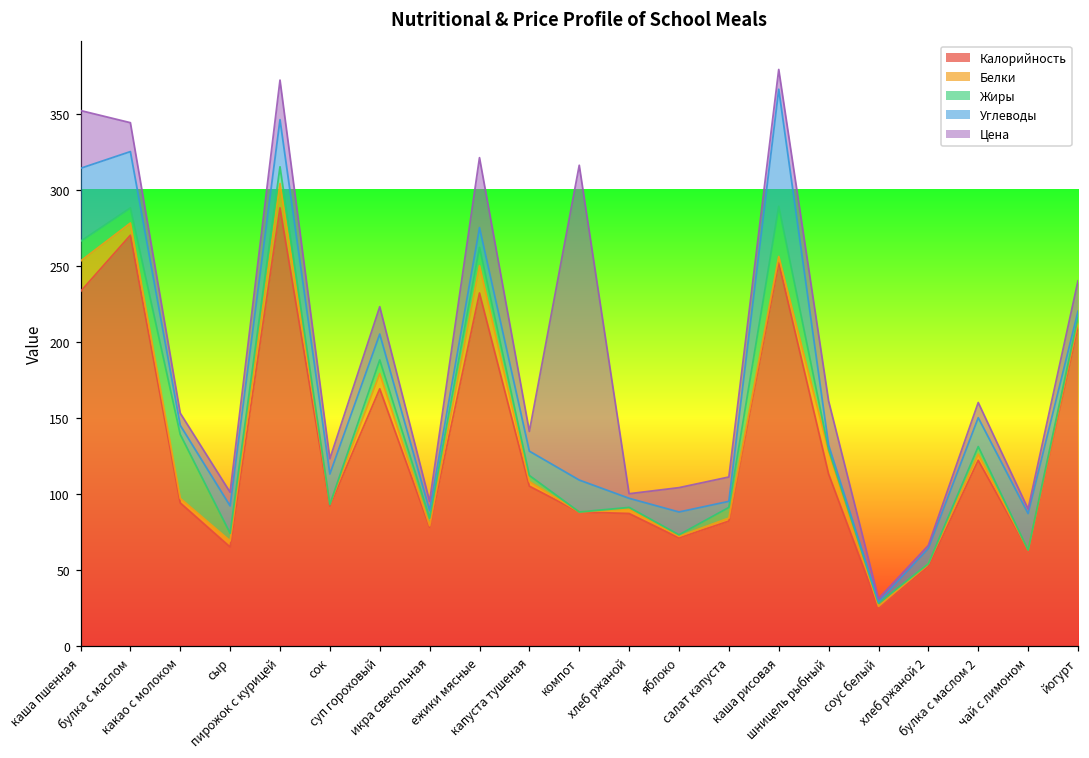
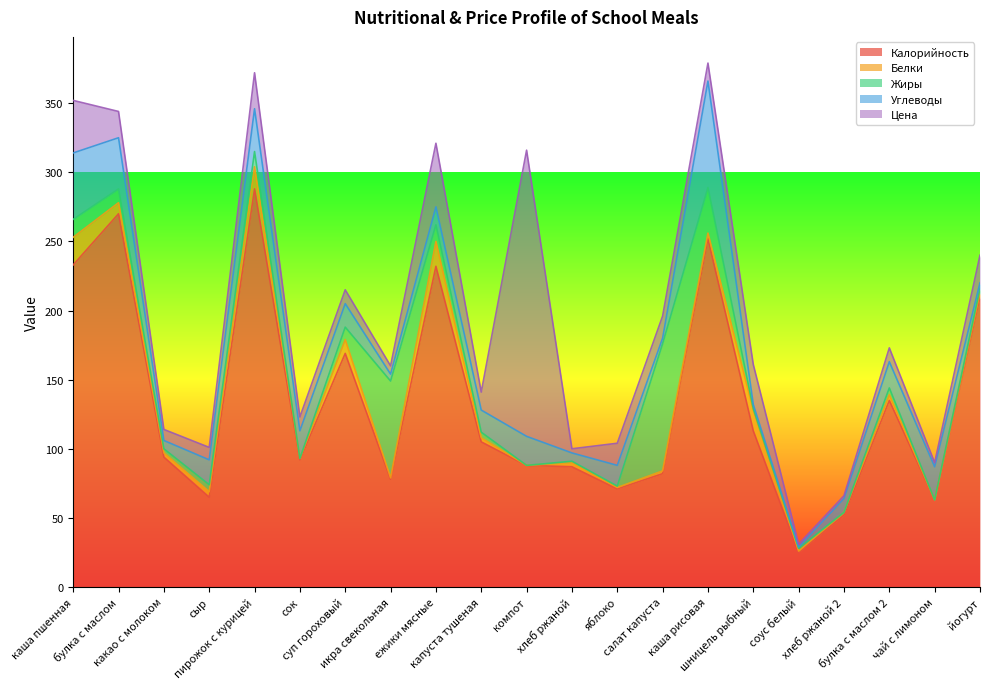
  {
    "Калорийность": {
      "каша пшенная": 233,
      "булка с маслом": 270,
      "какао с молоком": 94,
      "сыр": 65,
      "пирожок с курицей": 288,
      "суп гороховый": 169,
      "ежики мясные": 232,
      "капуста тушеная": 105,
      "хлеб ржаной": 87,
      "салат капуста": 82,
      "каша рисовая": 252,
      "шницель рыбный": 113,
      "хлеб ржаной 2": 52,
-     "булка с маслом 2": 122,
+     "булка с маслом 2": 135,
      "йогурт": 210
    },
    "Белки": {
      "каша пшенная": 20,
      "булка с маслом": 8,
      "какао с молоком": 3,
      "сыр": 4,
      "пирожок с курицей": 16,
      "суп гороховый": 10,
      "ежики мясные": 18,
      "капуста тушеная": 3,
      "салат капуста": 2,
      "каша рисовая": 4,
      "булка с маслом 2": 4,
      "йогурт": 3
    },
    "Жиры": {
      "каша пшенная": 13,
      "булка с маслом": 10,
-     "какао с молоком": 42,
+     "какао с молоком": 3,
      "сыр": 5,
      "пирожок с курицей": 11,
      "суп гороховый": 9,
-     "икра свекольная": 5,
+     "икра свекольная": 70,
      "ежики мясные": 12,
      "капуста тушеная": 4,
-     "салат капуста": 7,
+     "салат капуста": 92,
      "каша рисовая": 33,
      "булка с маслом 2": 5,
      "йогурт": 3
    },
    "Углеводы": {
      "каша пшенная": 48,
      "булка с маслом": 37,
      "какао с молоком": 6,
      "сыр": 18,
      "пирожок с курицей": 31,
      "сок": 20,
      "суп гороховый": 17,
      "икра свекольная": 5,
      "ежики мясные": 13,
      "капуста тушеная": 16,
      "компот": 21,
      "хлеб ржаной": 6,
      "яблоко": 15,
      "салат капуста": 4,
      "каша рисовая": 77,
      "шницель рыбный": 3,
      "хлеб ржаной 2": 10,
      "булка с маслом 2": 19,
      "чай с лимоном": 24,
      "йогурт": 4
    },
    "Цена": {
      "каша пшенная": 38,
      "булка с маслом": 19,
      "какао с молоком": 8,
      "сыр": 9,
      "пирожок с курицей": 26,
      "сок": 10,
-     "суп гороховый": 18,
+     "суп гороховый": 10,
      "икра свекольная": 6,
      "ежики мясные": 46,
      "капуста тушеная": 13,
      "компот": 207,
      "хлеб ржаной": 3,
      "яблоко": 16,
      "салат капуста": 16,
      "каша рисовая": 13,
      "шницель рыбный": 29,
      "соус белый": 2,
      "хлеб ржаной 2": 2,
      "булка с маслом 2": 10,
      "чай с лимоном": 3,
      "йогурт": 20
    }
  }
